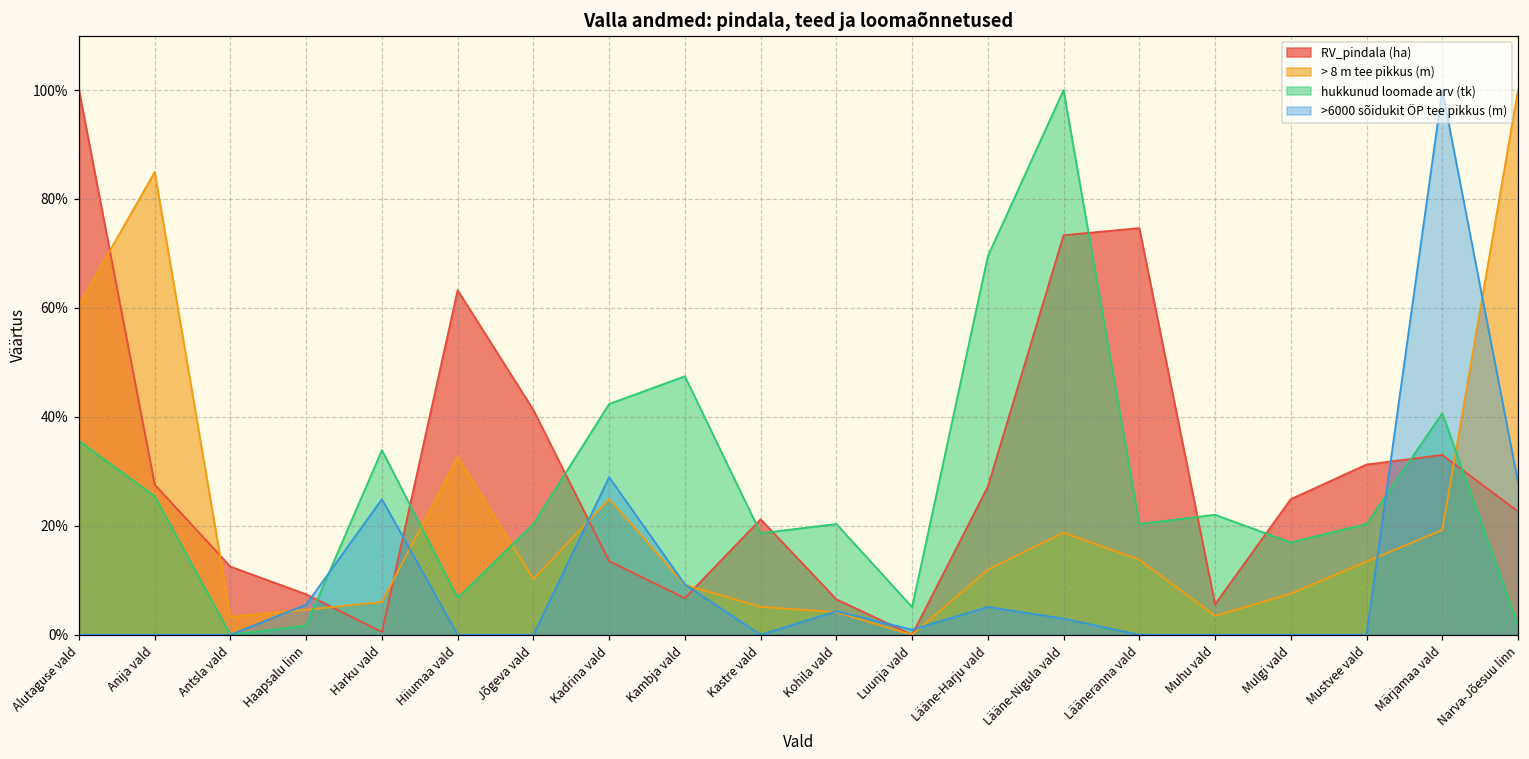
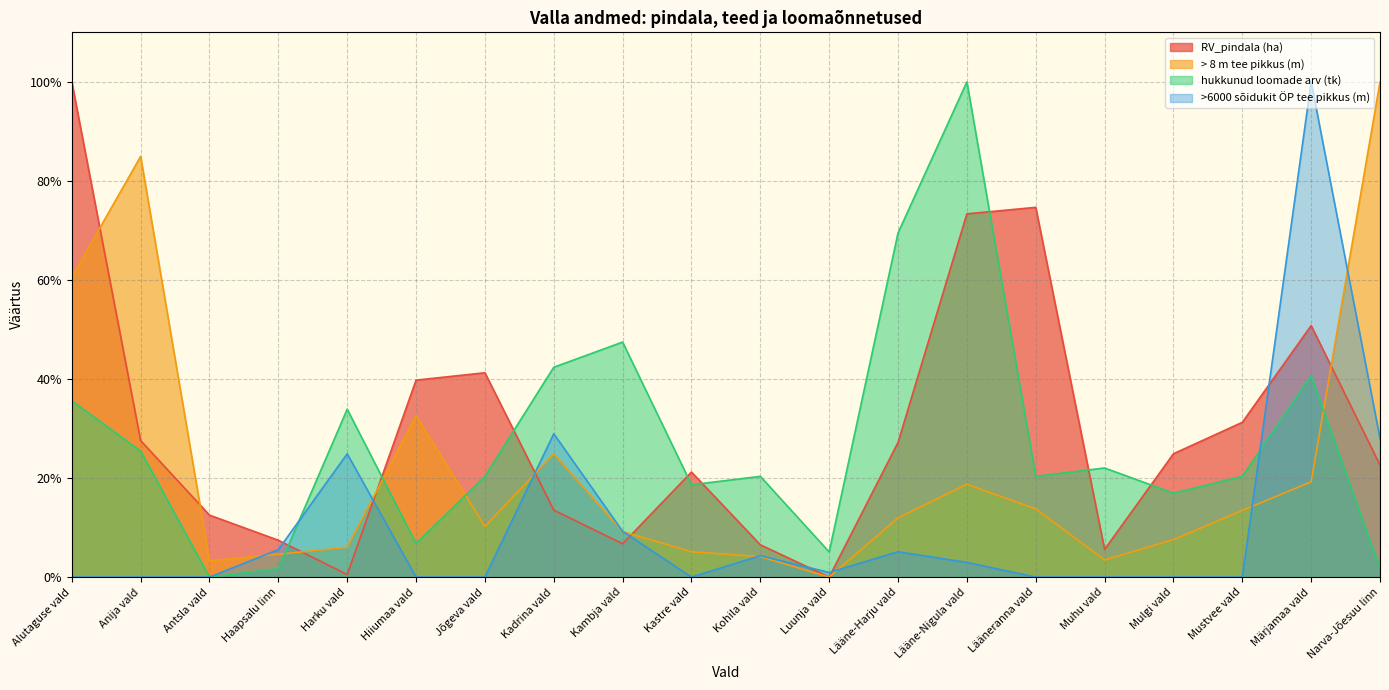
  {
    "RV_pindala (ha)": {
      "Alutaguse vald": "100%",
      "Anija vald": "28%",
      "Antsla vald": "13%",
      "Haapsalu linn": "7%",
      "Harku vald": "1%",
-     "Hiiumaa vald": "63%",
+     "Hiiumaa vald": "40%",
      "Jõgeva vald": "41%",
      "Kadrina vald": "14%",
      "Kambja vald": "7%",
      "Kastre vald": "21%",
      "Kohila vald": "7%",
      "Lääne-Harju vald": "27%",
      "Lääne-Nigula vald": "73%",
      "Lääneranna vald": "75%",
      "Muhu vald": "6%",
      "Mulgi vald": "25%",
      "Mustvee vald": "31%",
-     "Märjamaa vald": "33%",
+     "Märjamaa vald": "51%",
      "Narva-Jõesuu linn": "23%"
    },
    "> 8 m tee pikkus (m)": {
      "Alutaguse vald": "61%",
      "Anija vald": "85%",
      "Antsla vald": "3%",
      "Haapsalu linn": "5%",
      "Harku vald": "6%",
      "Hiiumaa vald": "33%",
      "Jõgeva vald": "10%",
      "Kadrina vald": "25%",
      "Kastre vald": "5%",
      "Lääne-Harju vald": "12%",
      "Lääne-Nigula vald": "19%",
      "Lääneranna vald": "14%",
      "Muhu vald": "3%",
      "Mulgi vald": "8%",
      "Mustvee vald": "13%",
      "Märjamaa vald": "19%",
      "Narva-Jõesuu linn": "100%"
    },
    "hukkunud loomade arv (tk)": {
      "Alutaguse vald": "36%",
      "Anija vald": "25%",
      "Haapsalu linn": "2%",
      "Harku vald": "34%",
      "Hiiumaa vald": "7%",
      "Jõgeva vald": "20%",
      "Kadrina vald": "42%",
      "Kambja vald": "47%",
      "Kastre vald": "19%",
      "Kohila vald": "20%",
      "Luunja vald": "5%",
      "Lääne-Harju vald": "69%",
      "Lääne-Nigula vald": "100%",
      "Lääneranna vald": "20%",
      "Muhu vald": "22%",
      "Mulgi vald": "17%",
      "Mustvee vald": "20%",
      "Märjamaa vald": "41%",
      "Narva-Jõesuu linn": "2%"
    },
    ">6000 sõidukit ÖP tee pikkus (m)": {
      "Alutaguse vald": "0%",
      "Anija vald": "0%",
      "Haapsalu linn": "6%",
      "Harku vald": "25%",
      "Hiiumaa vald": "0%",
      "Jõgeva vald": "0%",
      "Kadrina vald": "29%",
      "Kastre vald": "0%",
      "Luunja vald": "1%",
      "Lääne-Harju vald": "5%",
      "Lääne-Nigula vald": "3%",
      "Lääneranna vald": "0%",
      "Muhu vald": "0%",
      "Mulgi vald": "0%",
      "Mustvee vald": "0%",
      "Narva-Jõesuu linn": "28%"
    }
  }
